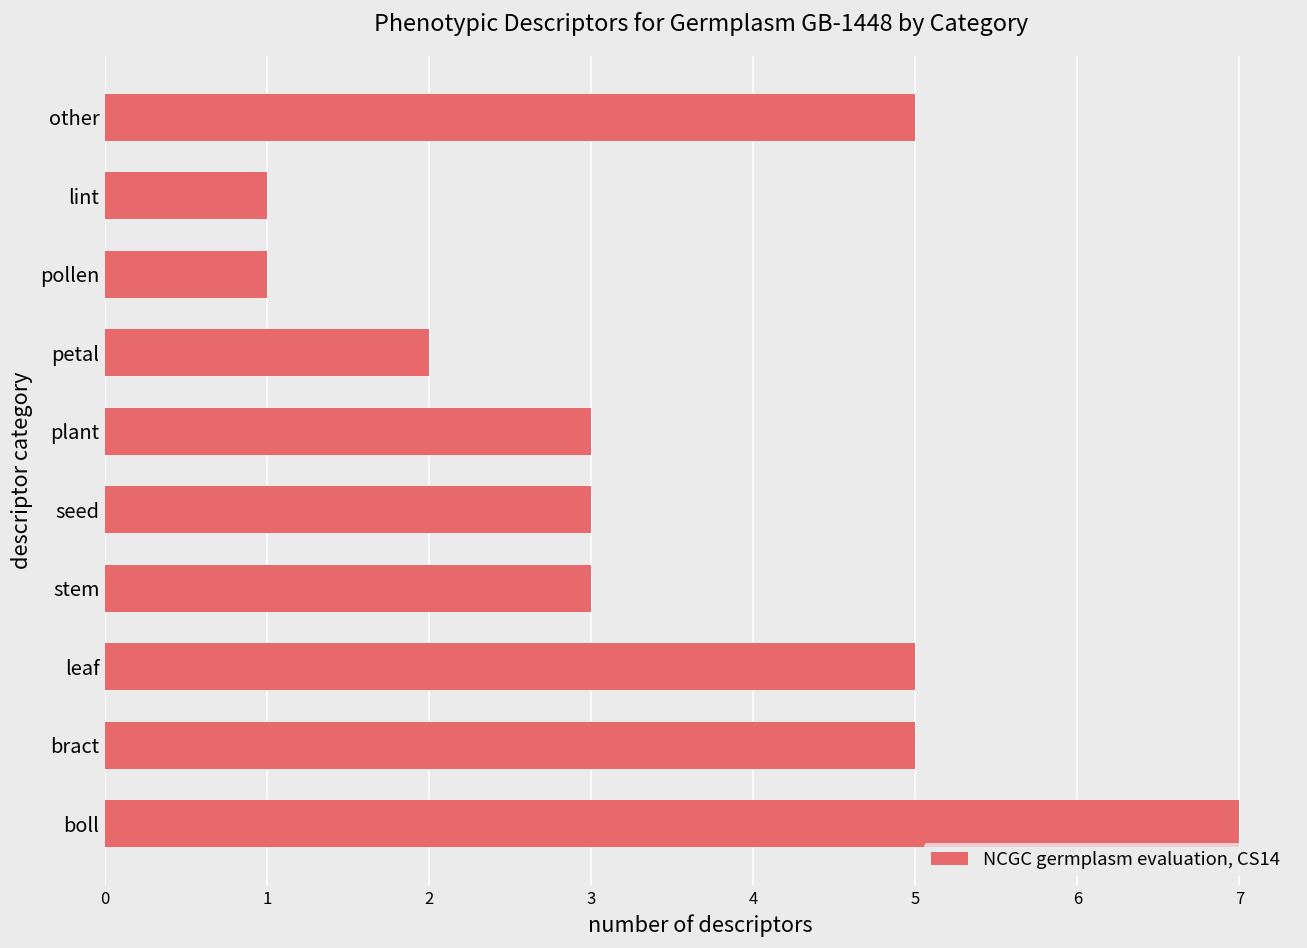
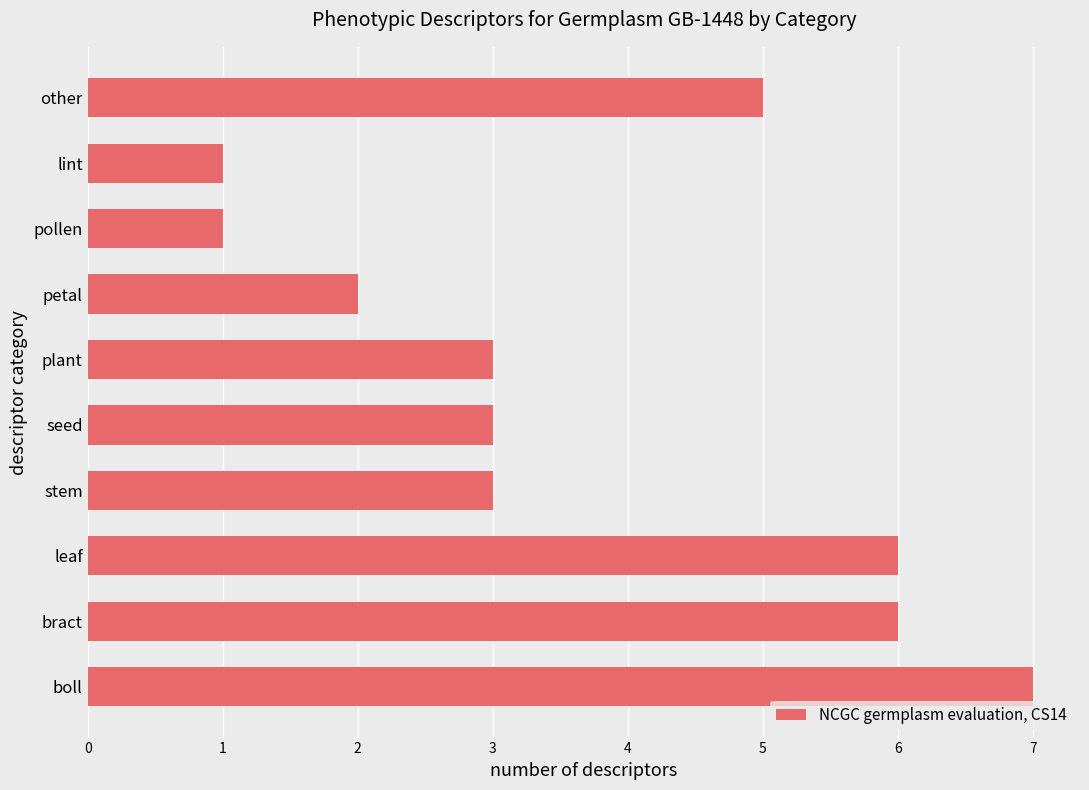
  {
    "other": 5,
    "lint": 1,
    "pollen": 1,
    "petal": 2,
    "plant": 3,
    "seed": 3,
    "stem": 3,
-   "leaf": 5,
-   "bract": 5,
+   "leaf": 6,
+   "bract": 6,
    "boll": 7
  }
